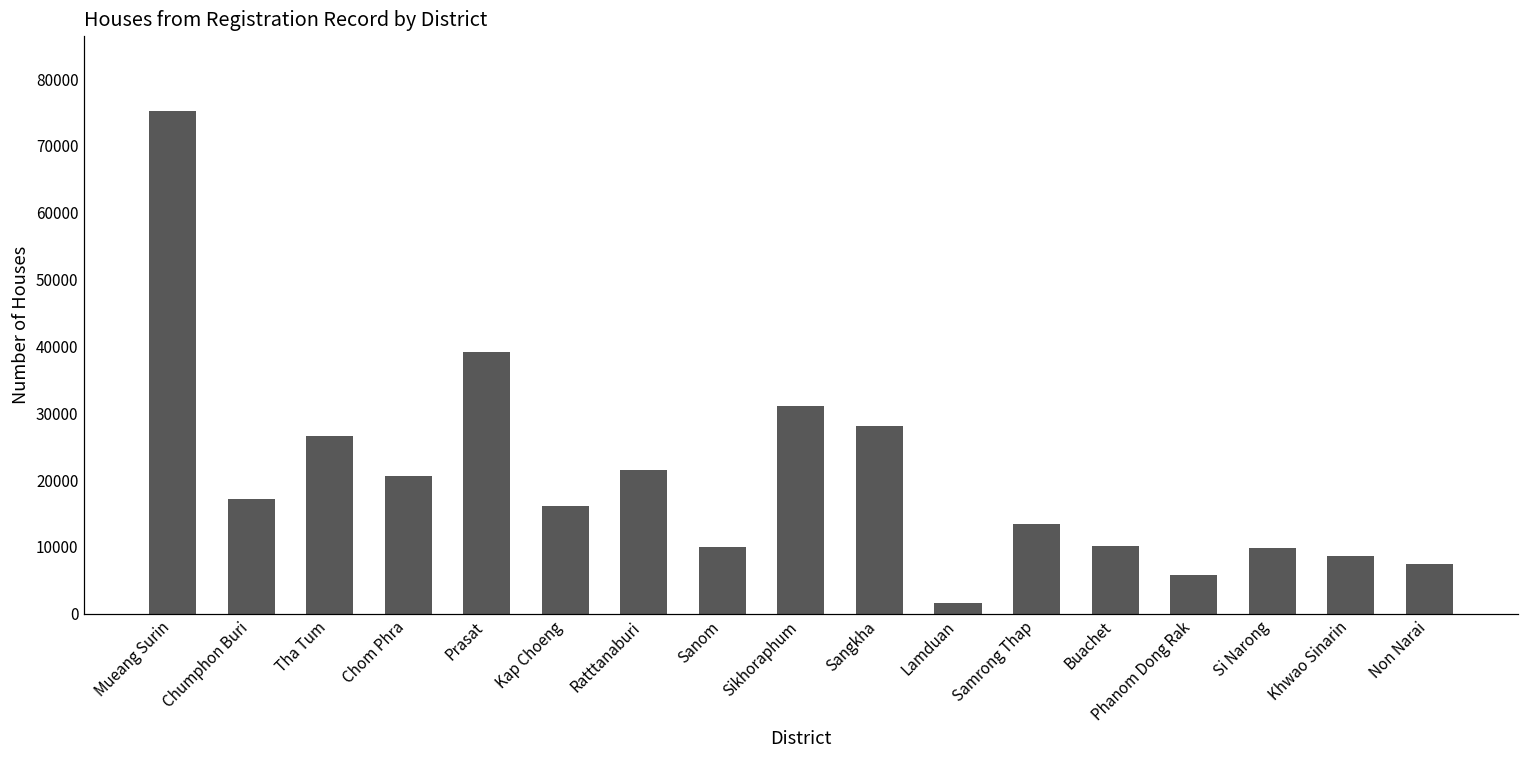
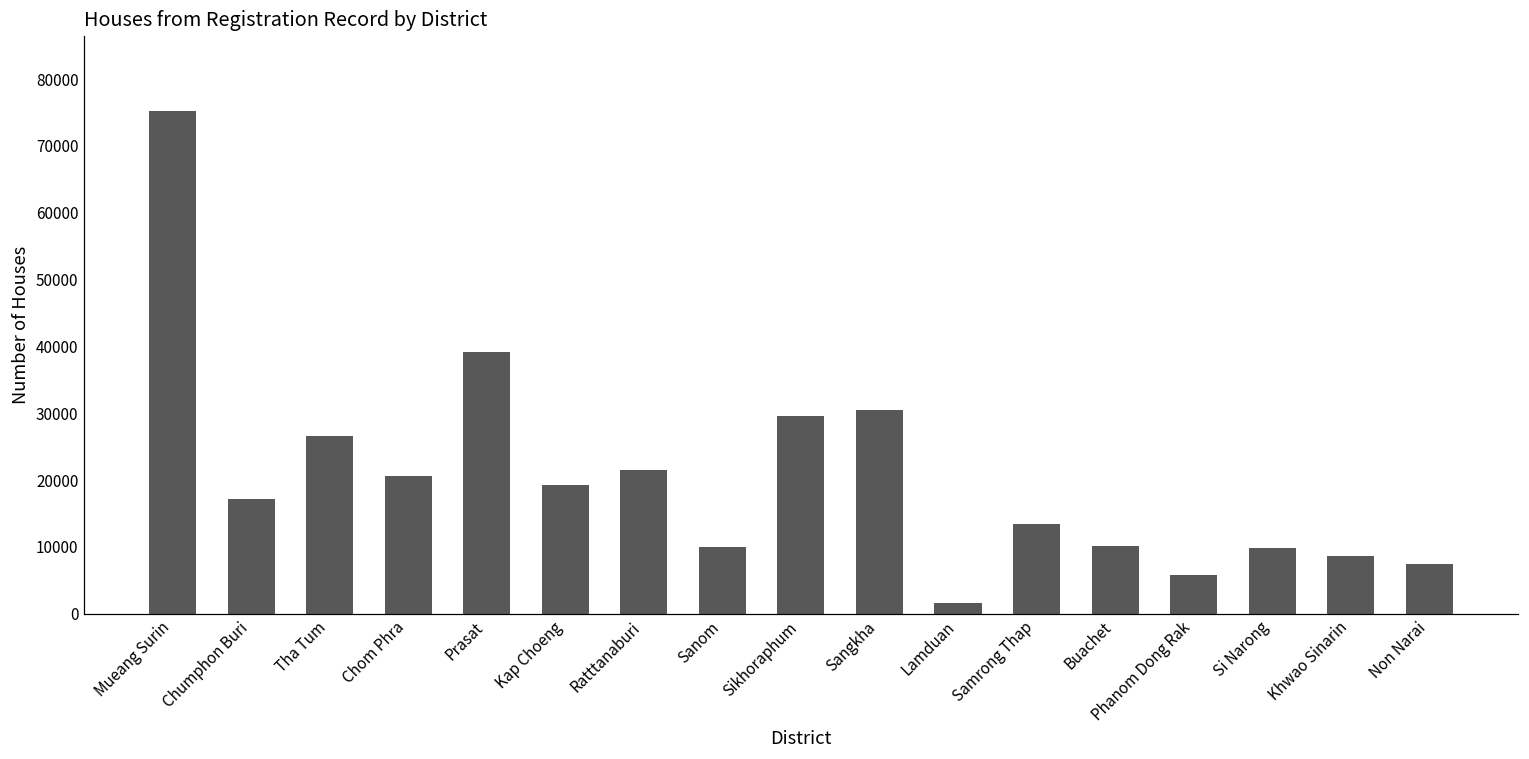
  {
    "Mueang Surin": 75000,
    "Chumphon Buri": 17000,
    "Tha Tum": 27000,
    "Chom Phra": 21000,
    "Prasat": 39000,
-   "Kap Choeng": 16000,
+   "Kap Choeng": 19000,
    "Ratttanaburi": 21000,
    "Sanom": 10000,
-   "Sikhoraphum": 31000,
-   "Sangkha": 28000,
+   "Sikhoraphum": 30000,
+   "Sangkha": 31000,
    "Lamduan": 2000,
    "Samrong Thap": 14000,
    "Buachet": 10000,
    "Phanom Dong Rak": 6000,
    "Si Narong": 10000,
    "Khwao Sinarin": 9000,
    "Non Narai": 7000
  }
